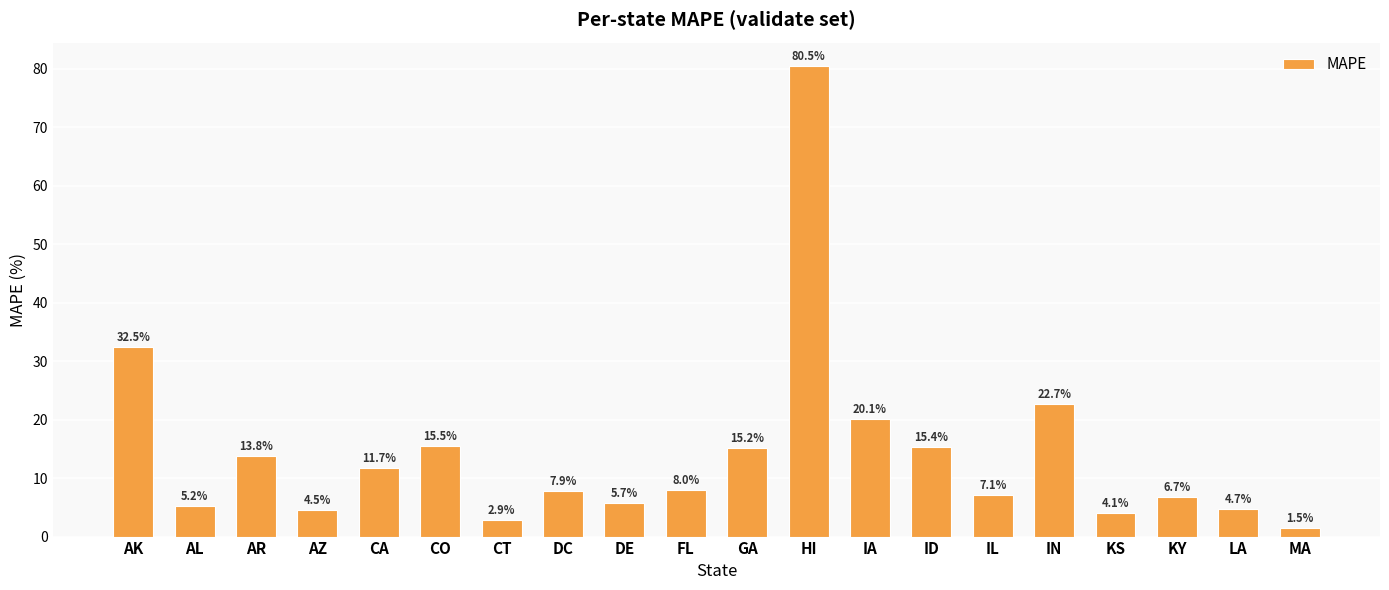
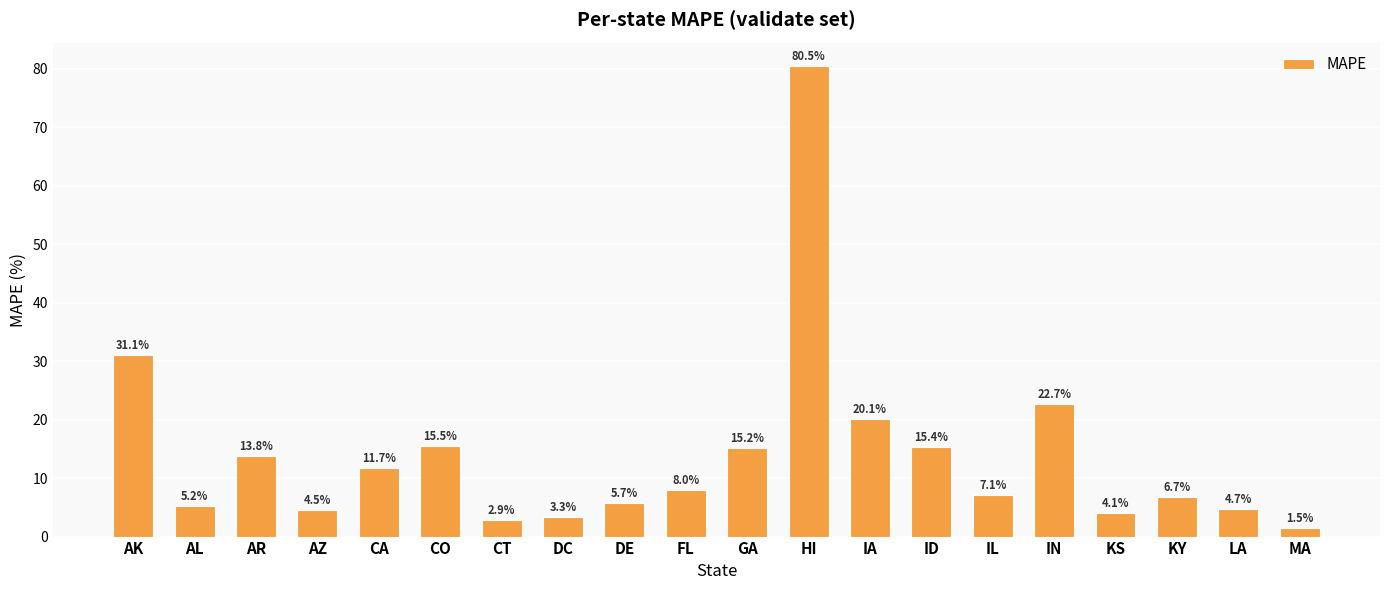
  {
-   "AK": "32.5%",
+   "AK": "31.1%",
    "AL": "5.2%",
    "AR": "13.8%",
    "AZ": "4.5%",
    "CA": "11.7%",
    "CO": "15.5%",
    "CT": "2.9%",
-   "DC": "7.9%",
+   "DC": "3.3%",
    "DE": "5.7%",
    "FL": "8.0%",
    "GA": "15.2%",
    "HI": "80.5%",
    "IA": "20.1%",
    "ID": "15.4%",
    "IL": "7.1%",
    "IN": "22.7%",
    "KS": "4.1%",
    "KY": "6.7%",
    "LA": "4.7%",
    "MA": "1.5%"
  }
